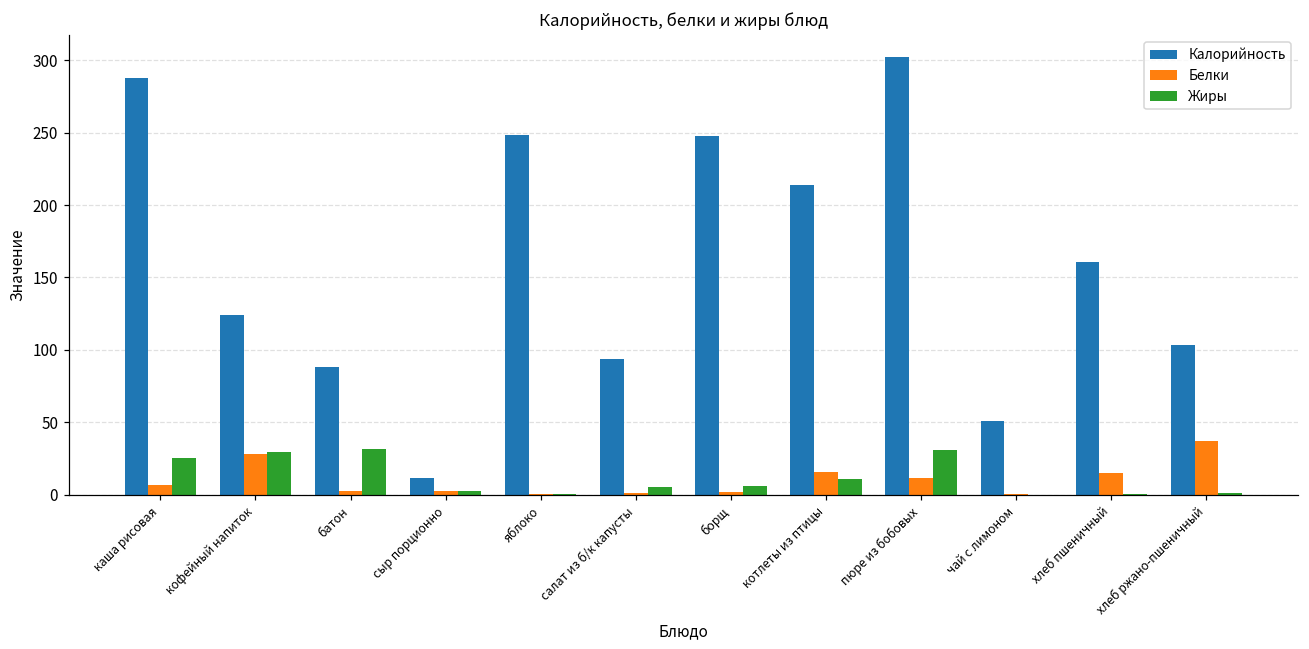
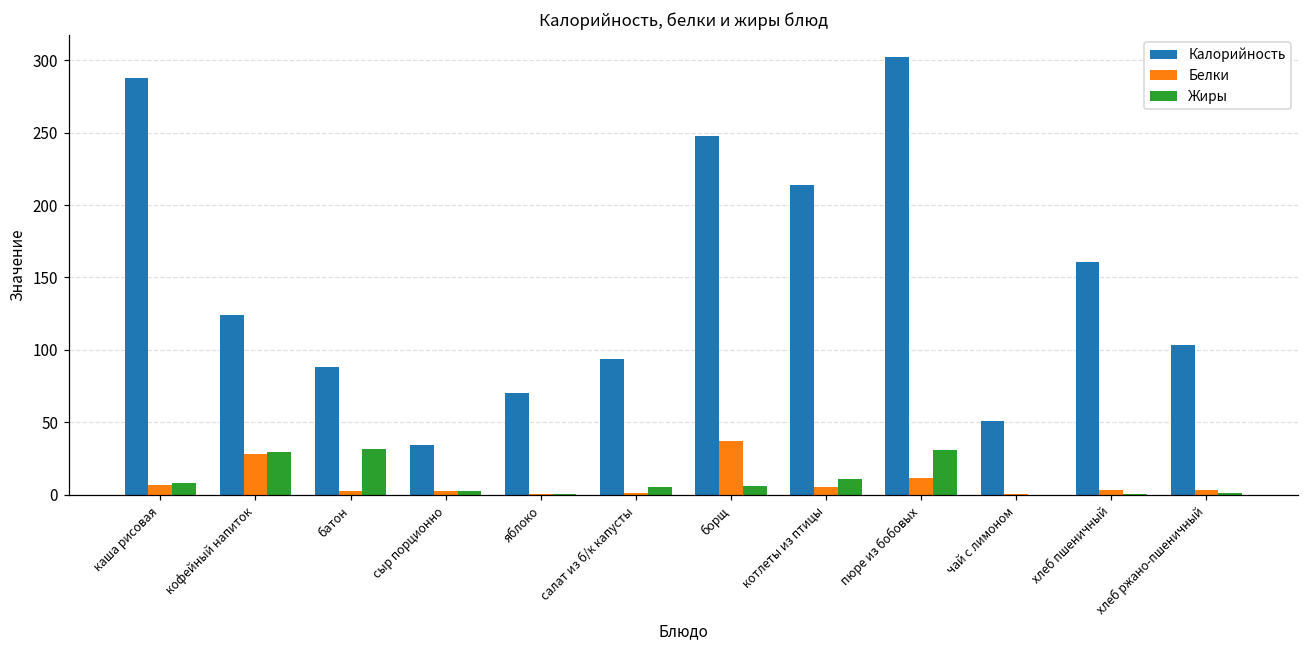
  {
    "Калорийность": {
      "каша рисовая": 288,
      "кофейный напиток": 124,
      "батон": 88,
-     "сыр порционно": 12,
-     "яблоко": 248,
+     "сыр порционно": 34,
+     "яблоко": 71,
      "салат из б/к капусты": 93,
      "борщ": 248,
      "котлеты из птицы": 214,
      "пюре из бобовых": 302,
      "чай с лимоном": 51,
      "хлеб пшеничный": 160,
      "хлеб ржано-пшеничный": 104
    },
    "Белки": {
      "каша рисовая": 7,
      "кофейный напиток": 28,
      "батон": 3,
      "сыр порционно": 3,
-     "борщ": 2,
-     "котлеты из птицы": 15,
+     "борщ": 37,
+     "котлеты из птицы": 6,
      "пюре из бобовых": 11,
-     "хлеб пшеничный": 15,
-     "хлеб ржано-пшеничный": 37
+     "хлеб пшеничный": 3,
+     "хлеб ржано-пшеничный": 3
    },
    "Жиры": {
-     "каша рисовая": 26,
+     "каша рисовая": 8,
      "кофейный напиток": 30,
      "батон": 31,
      "сыр порционно": 3,
      "салат из б/к капусты": 5,
      "борщ": 6,
      "котлеты из птицы": 11,
      "пюре из бобовых": 31
    }
  }
